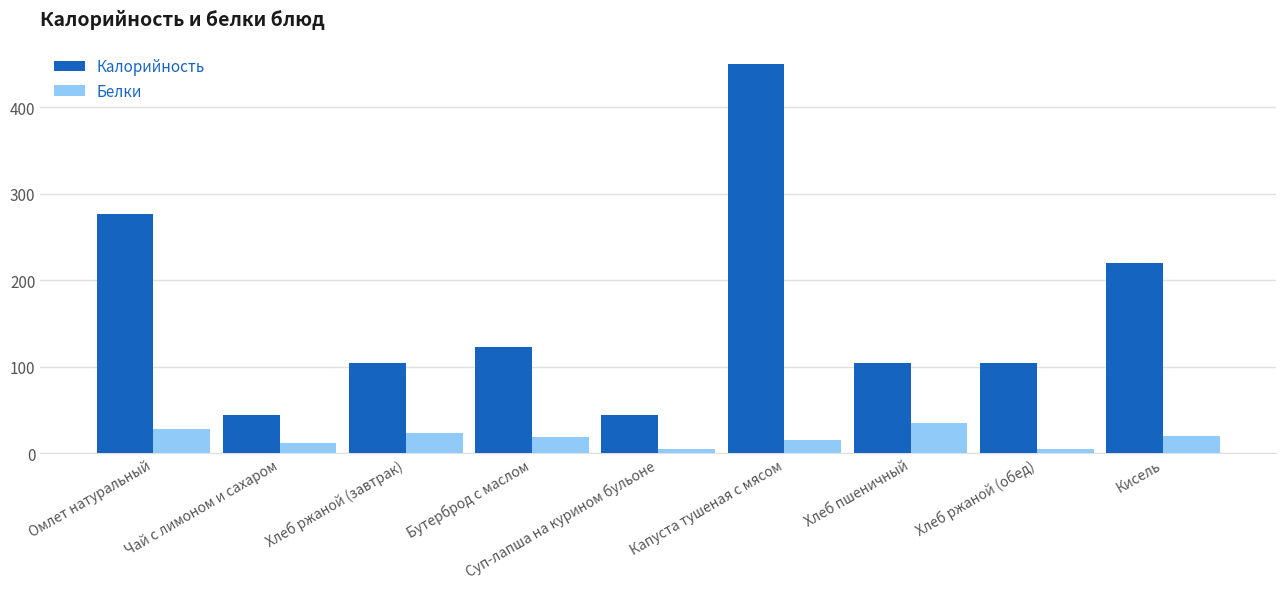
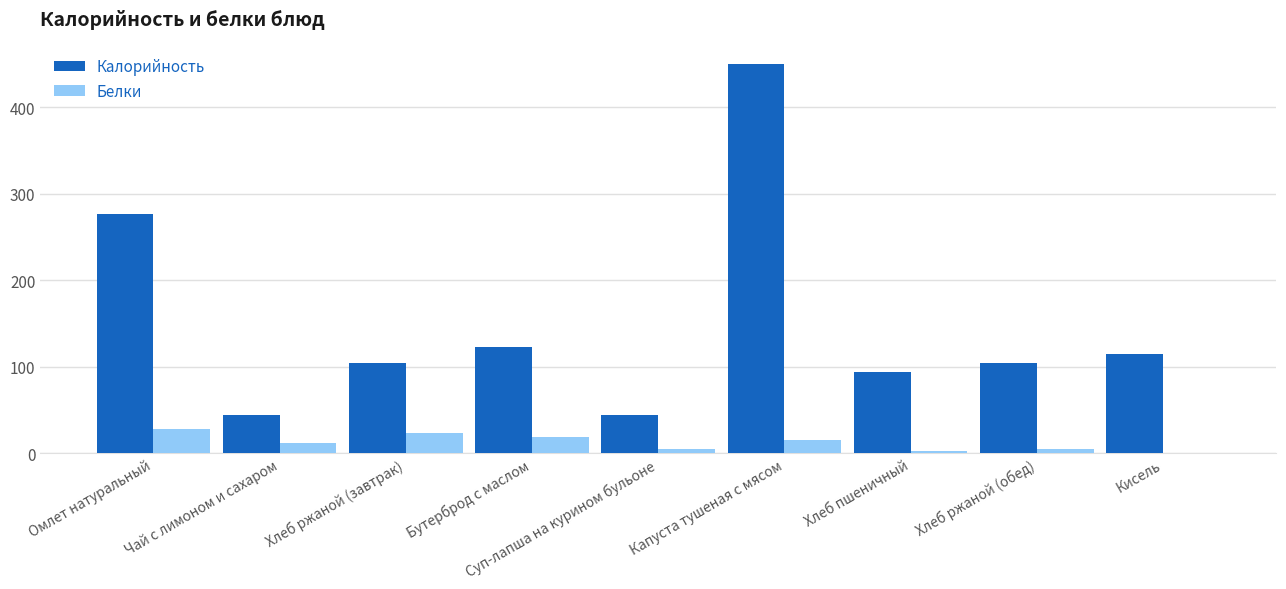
  {
    "Калорийность": {
      "Омлет натуральный": 280,
      "Чай с лимоном и сахаром": 40,
      "Хлеб ржаной (завтрак)": 100,
      "Бутерброд с маслом": 120,
      "Суп-лапша на курином бульоне": 40,
      "Капуста тушеная с мясом": 450,
-     "Хлеб пшеничный": 100,
+     "Хлеб пшеничный": 90,
      "Хлеб ржаной (обед)": 100,
-     "Кисель": 220
+     "Кисель": 120
    },
    "Белки": {
      "Омлет натуральный": 30,
      "Чай с лимоном и сахаром": 10,
      "Хлеб ржаной (завтрак)": 20,
      "Бутерброд с маслом": 20,
      "Суп-лапша на курином бульоне": 0,
      "Капуста тушеная с мясом": 20,
-     "Хлеб пшеничный": 40,
+     "Хлеб пшеничный": 0,
      "Хлеб ржаной (обед)": 0,
-     "Кисель": 20
+     "Кисель": 0
    }
  }
